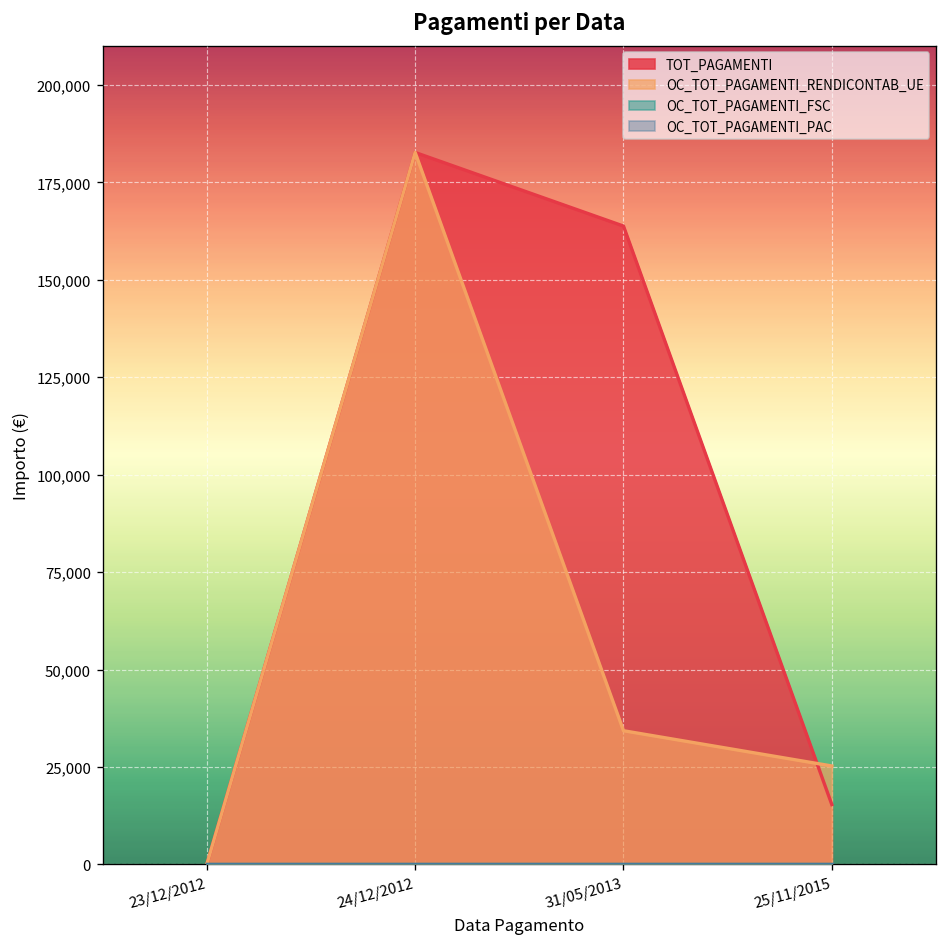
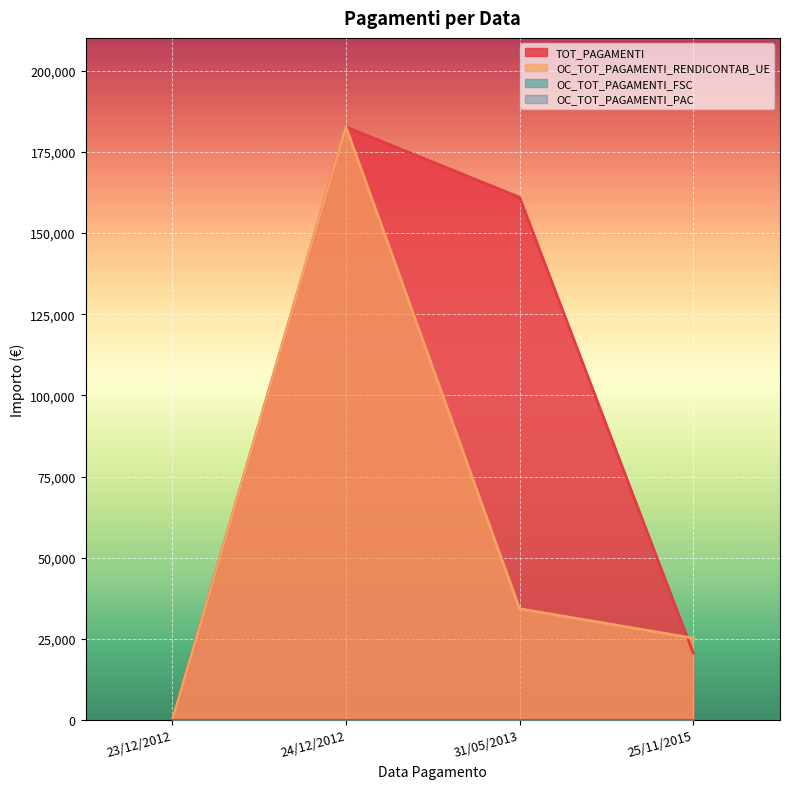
  {
    "TOT_PAGAMENTI": {
-     "31/05/2013": "164,000",
-     "25/11/2015": "15,000"
+     "31/05/2013": "161,000",
+     "25/11/2015": "21,000"
    },
    "OC_TOT_PAGAMENTI_RENDICONTAB_UE": {
      "31/05/2013": "34,000",
      "25/11/2015": "25,000"
    },
    "OC_TOT_PAGAMENTI_PAC": {
      "24/12/2012": "0",
      "31/05/2013": "0",
      "25/11/2015": "0"
    }
  }
